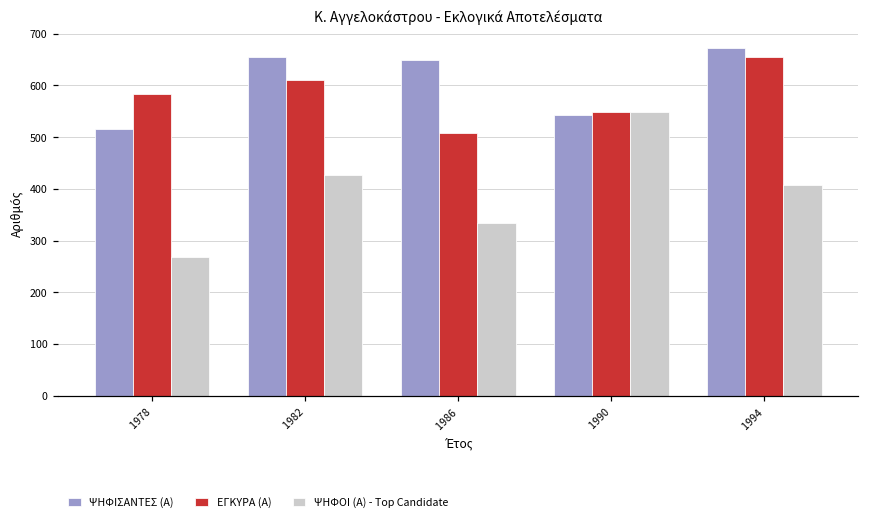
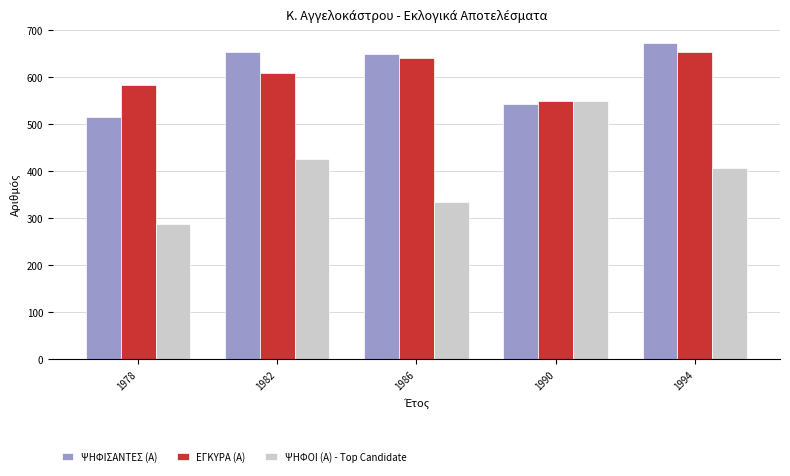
  {
    "ΨΗΦΙΣΑΝΤΕΣ (Α)": {
      "1978": 520,
      "1982": 650,
      "1986": 650,
      "1990": 540,
      "1994": 670
    },
    "ΕΓΚΥΡΑ (Α)": {
      "1978": 580,
      "1982": 610,
-     "1986": 510,
+     "1986": 640,
      "1990": 550,
      "1994": 650
    },
    "ΨΗΦΟΙ (Α) - Top Candidate": {
-     "1978": 270,
+     "1978": 290,
      "1982": 430,
      "1986": 330,
      "1990": 550,
      "1994": 410
    }
  }
